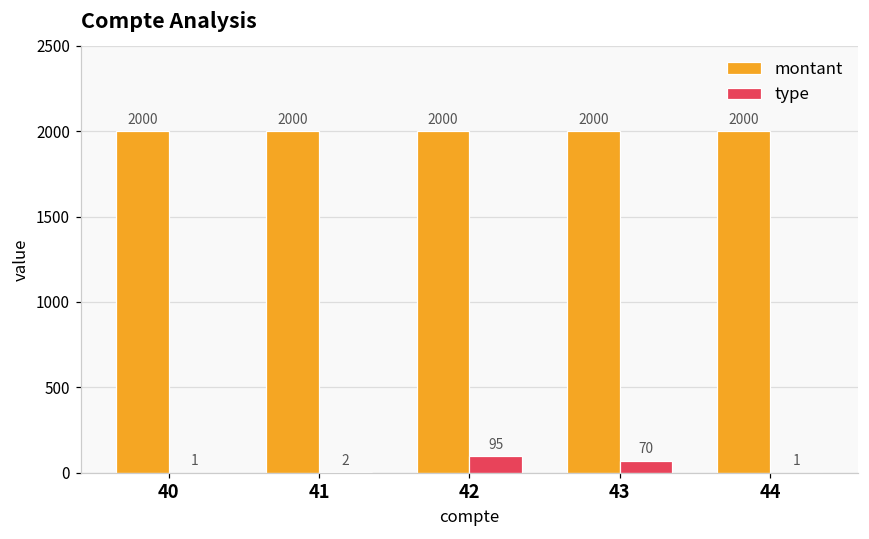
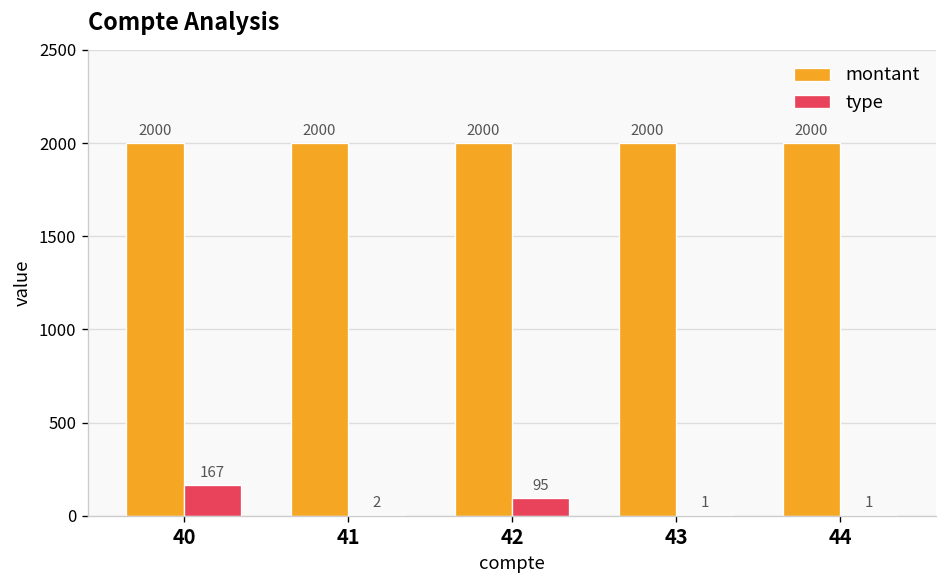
  {
    "montant": {
      "40": 2000,
      "41": 2000,
      "42": 2000,
      "43": 2000,
      "44": 2000
    },
    "type": {
-     "40": 1,
+     "40": 167,
      "41": 2,
      "42": 95,
-     "43": 70,
+     "43": 1,
      "44": 1
    }
  }
